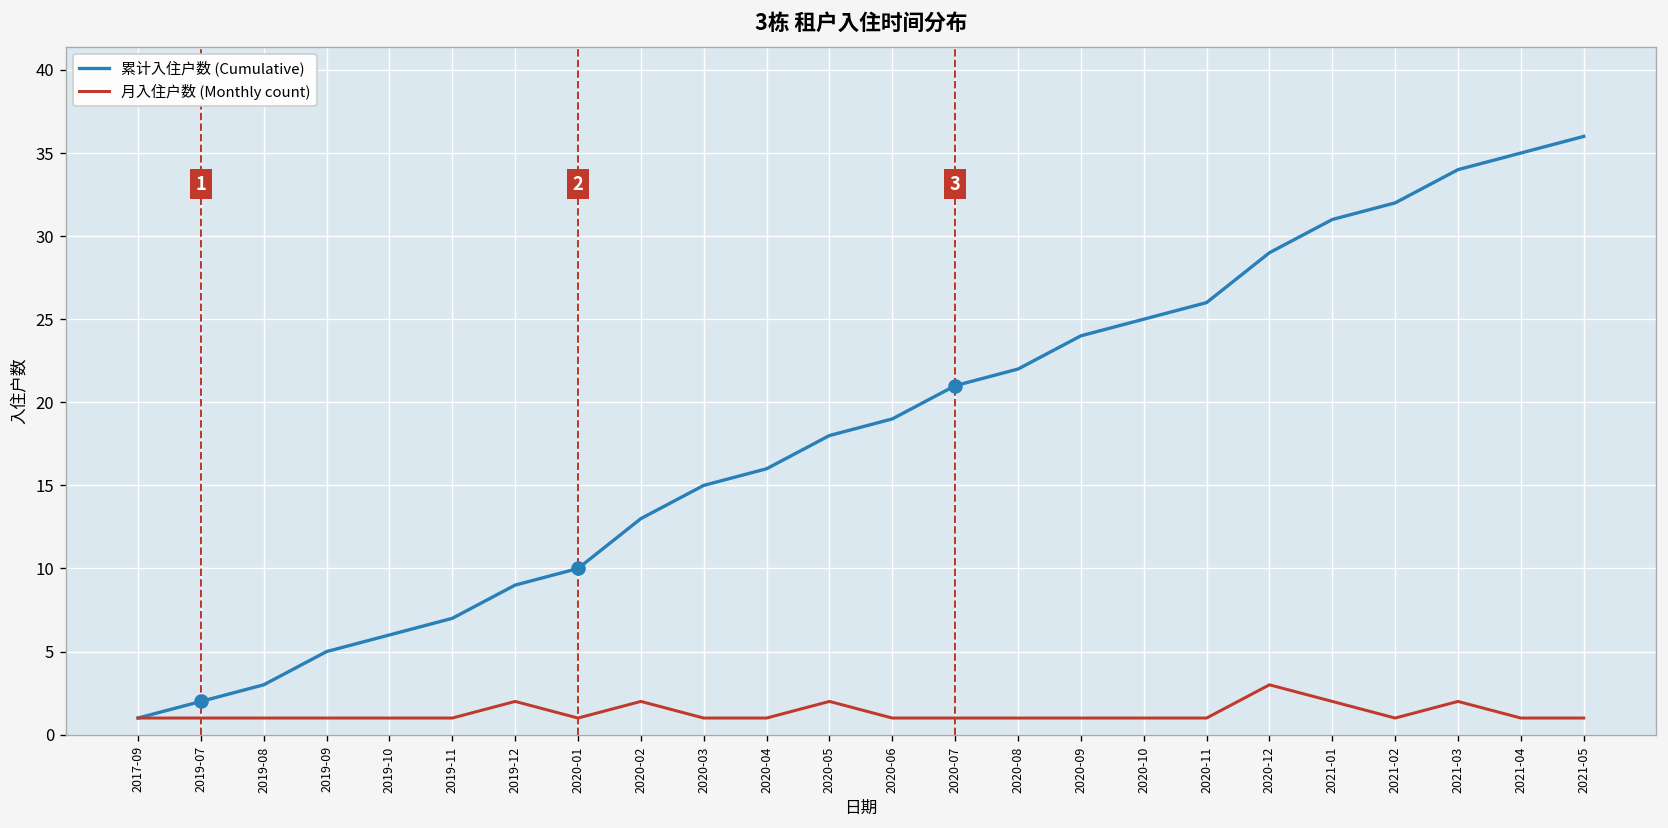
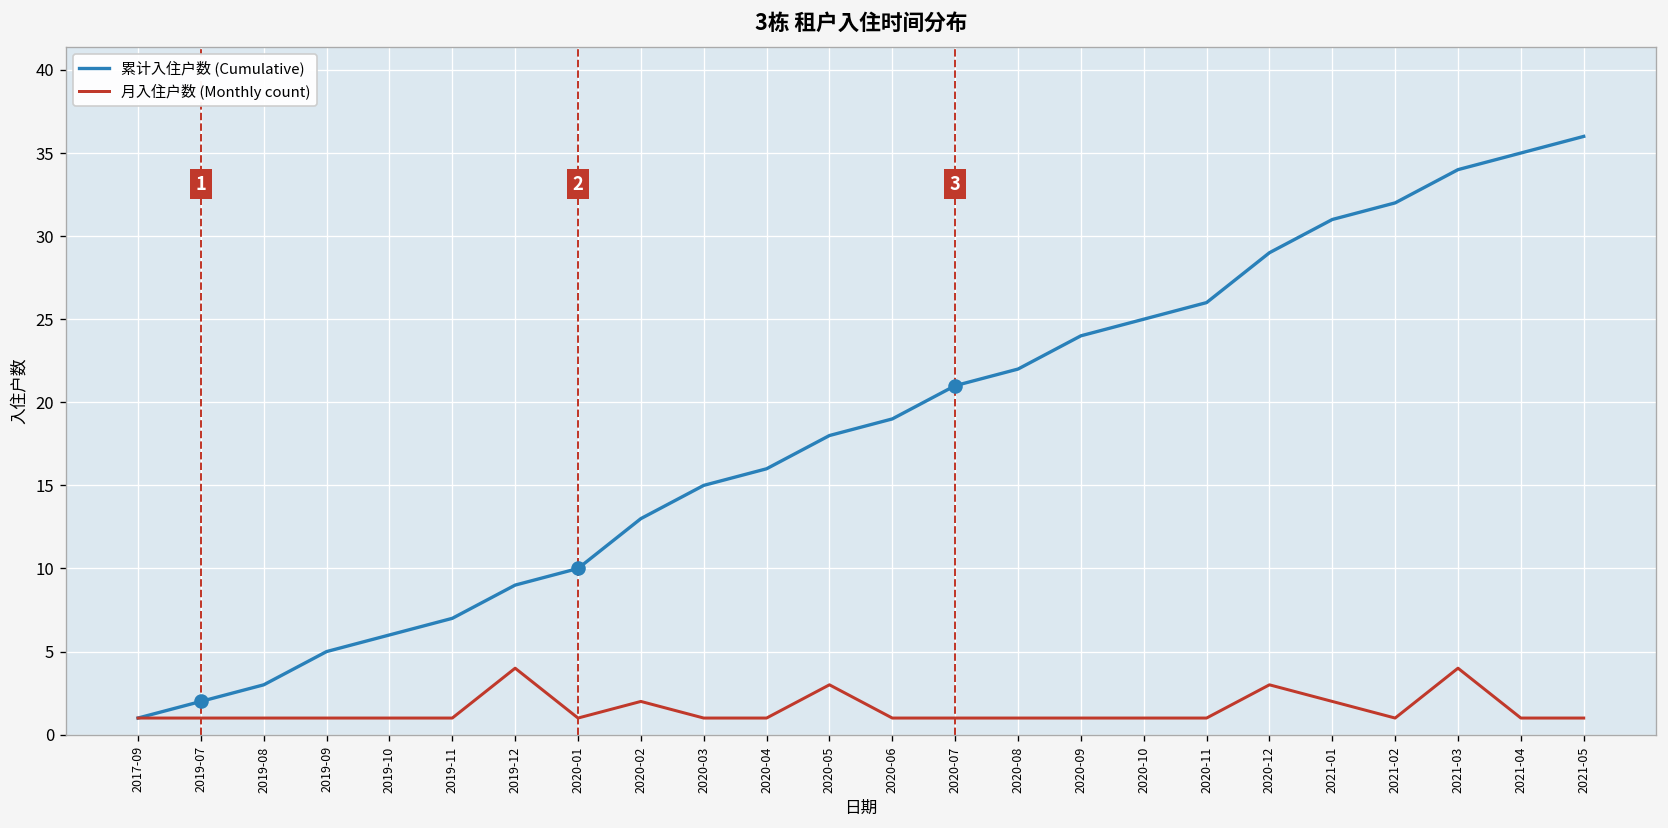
  {
    "月入住户数 (Monthly count)": {
      "2019-07": 1,
      "2019-08": 1,
      "2019-09": 1,
      "2019-10": 1,
      "2019-11": 1,
-     "2019-12": 2,
+     "2019-12": 4,
      "2020-01": 1,
      "2020-02": 2,
      "2020-03": 1,
      "2020-04": 1,
-     "2020-05": 2,
+     "2020-05": 3,
      "2020-06": 1,
      "2020-07": 1,
      "2020-08": 1,
      "2020-09": 1,
      "2020-10": 1,
      "2020-11": 1,
      "2020-12": 3,
      "2021-01": 2,
      "2021-02": 1,
-     "2021-03": 2,
+     "2021-03": 4,
      "2021-04": 1,
      "2021-05": 1
    }
  }
